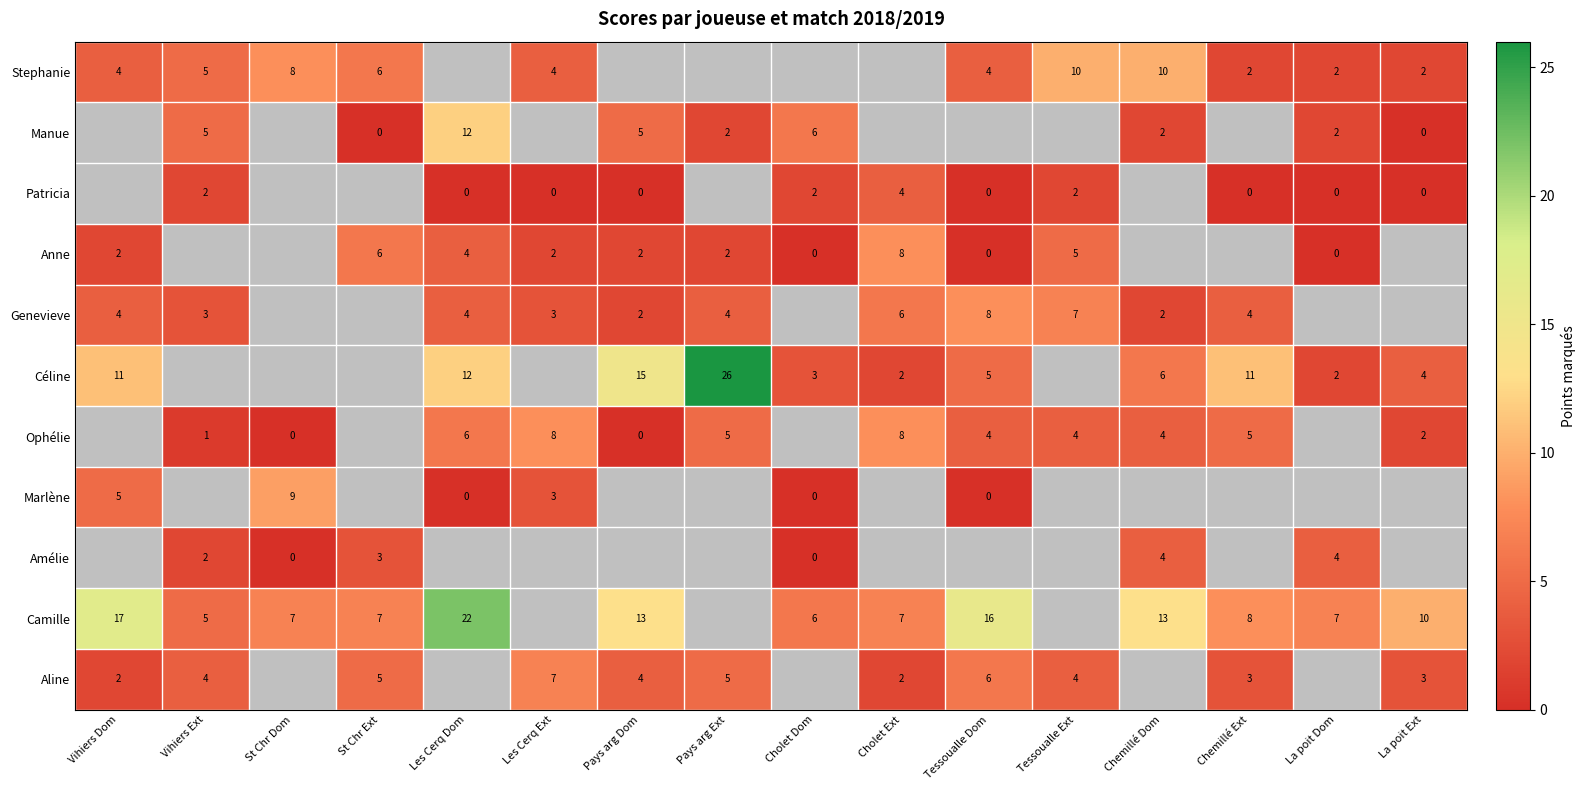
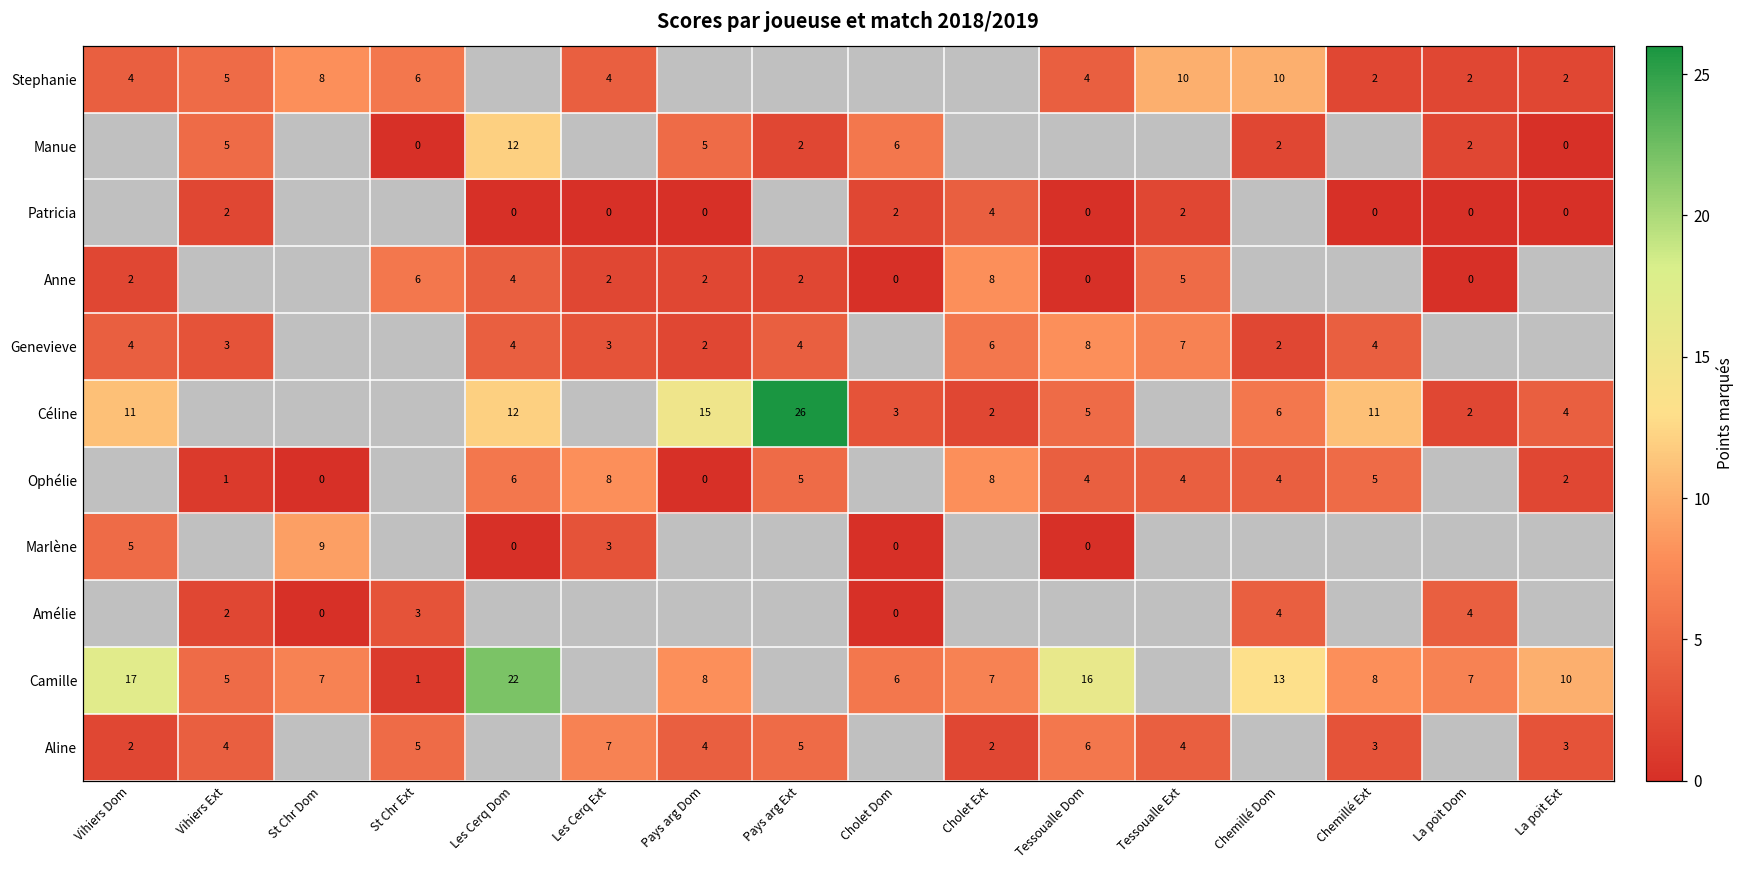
  {
    "Stephanie": {
      "Vihiers Dom": 4,
      "Vihiers Ext": 5,
      "St Chr Dom": 8,
      "St Chr Ext": 6,
      "Les Cerq Ext": 4,
      "Tessoualle Dom": 4,
      "Tessoualle Ext": 10,
      "Chemillé Dom": 10,
      "Chemillé Ext": 2,
      "La poit Dom": 2,
      "La poit Ext": 2
    },
    "Manue": {
      "Vihiers Ext": 5,
      "St Chr Ext": 0,
      "Les Cerq Dom": 12,
      "Pays arg Dom": 5,
      "Pays arg Ext": 2,
      "Cholet Dom": 6,
      "Chemillé Dom": 2,
      "La poit Dom": 2,
      "La poit Ext": 0
    },
    "Patricia": {
      "Vihiers Ext": 2,
      "Les Cerq Dom": 0,
      "Les Cerq Ext": 0,
      "Pays arg Dom": 0,
      "Cholet Dom": 2,
      "Cholet Ext": 4,
      "Tessoualle Dom": 0,
      "Tessoualle Ext": 2,
      "Chemillé Ext": 0,
      "La poit Dom": 0,
      "La poit Ext": 0
    },
    "Anne": {
      "Vihiers Dom": 2,
      "St Chr Ext": 6,
      "Les Cerq Dom": 4,
      "Les Cerq Ext": 2,
      "Pays arg Dom": 2,
      "Pays arg Ext": 2,
      "Cholet Dom": 0,
      "Cholet Ext": 8,
      "Tessoualle Dom": 0,
      "Tessoualle Ext": 5,
      "La poit Dom": 0
    },
    "Genevieve": {
      "Vihiers Dom": 4,
      "Vihiers Ext": 3,
      "Les Cerq Dom": 4,
      "Les Cerq Ext": 3,
      "Pays arg Dom": 2,
      "Pays arg Ext": 4,
      "Cholet Ext": 6,
      "Tessoualle Dom": 8,
      "Tessoualle Ext": 7,
      "Chemillé Dom": 2,
      "Chemillé Ext": 4
    },
    "Céline": {
      "Vihiers Dom": 11,
      "Les Cerq Dom": 12,
      "Pays arg Dom": 15,
      "Pays arg Ext": 26,
      "Cholet Dom": 3,
      "Cholet Ext": 2,
      "Tessoualle Dom": 5,
      "Chemillé Dom": 6,
      "Chemillé Ext": 11,
      "La poit Dom": 2,
      "La poit Ext": 4
    },
    "Ophélie": {
      "Vihiers Ext": 1,
      "St Chr Dom": 0,
      "Les Cerq Dom": 6,
      "Les Cerq Ext": 8,
      "Pays arg Dom": 0,
      "Pays arg Ext": 5,
      "Cholet Ext": 8,
      "Tessoualle Dom": 4,
      "Tessoualle Ext": 4,
      "Chemillé Dom": 4,
      "Chemillé Ext": 5,
      "La poit Ext": 2
    },
    "Marlène": {
      "Vihiers Dom": 5,
      "St Chr Dom": 9,
      "Les Cerq Dom": 0,
      "Les Cerq Ext": 3,
      "Cholet Dom": 0,
      "Tessoualle Dom": 0
    },
    "Amélie": {
      "Vihiers Ext": 2,
      "St Chr Dom": 0,
      "St Chr Ext": 3,
      "Cholet Dom": 0,
      "Chemillé Dom": 4,
      "La poit Dom": 4
    },
    "Camille": {
      "Vihiers Dom": 17,
      "Vihiers Ext": 5,
      "St Chr Dom": 7,
-     "St Chr Ext": 7,
+     "St Chr Ext": 1,
      "Les Cerq Dom": 22,
-     "Pays arg Dom": 13,
+     "Pays arg Dom": 8,
      "Cholet Dom": 6,
      "Cholet Ext": 7,
      "Tessoualle Dom": 16,
      "Chemillé Dom": 13,
      "Chemillé Ext": 8,
      "La poit Dom": 7,
      "La poit Ext": 10
    },
    "Aline": {
      "Vihiers Dom": 2,
      "Vihiers Ext": 4,
      "St Chr Ext": 5,
      "Les Cerq Ext": 7,
      "Pays arg Dom": 4,
      "Pays arg Ext": 5,
      "Cholet Ext": 2,
      "Tessoualle Dom": 6,
      "Tessoualle Ext": 4,
      "Chemillé Ext": 3,
      "La poit Ext": 3
    }
  }
